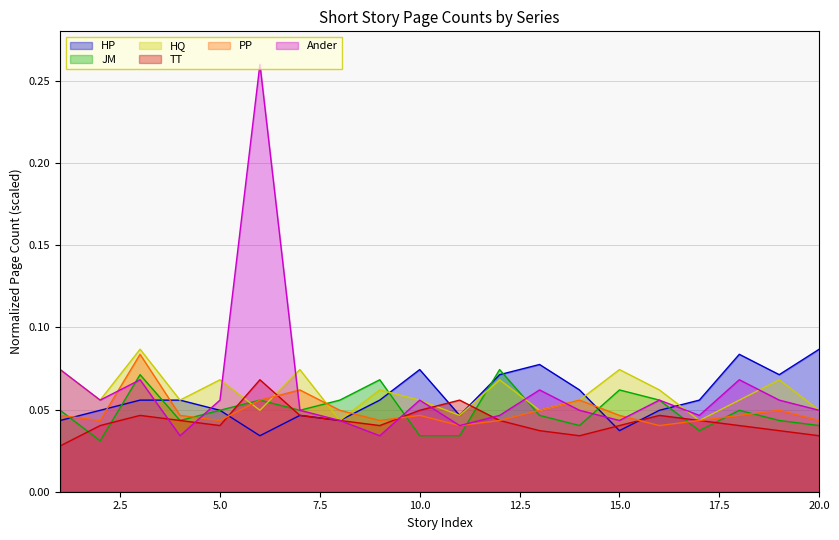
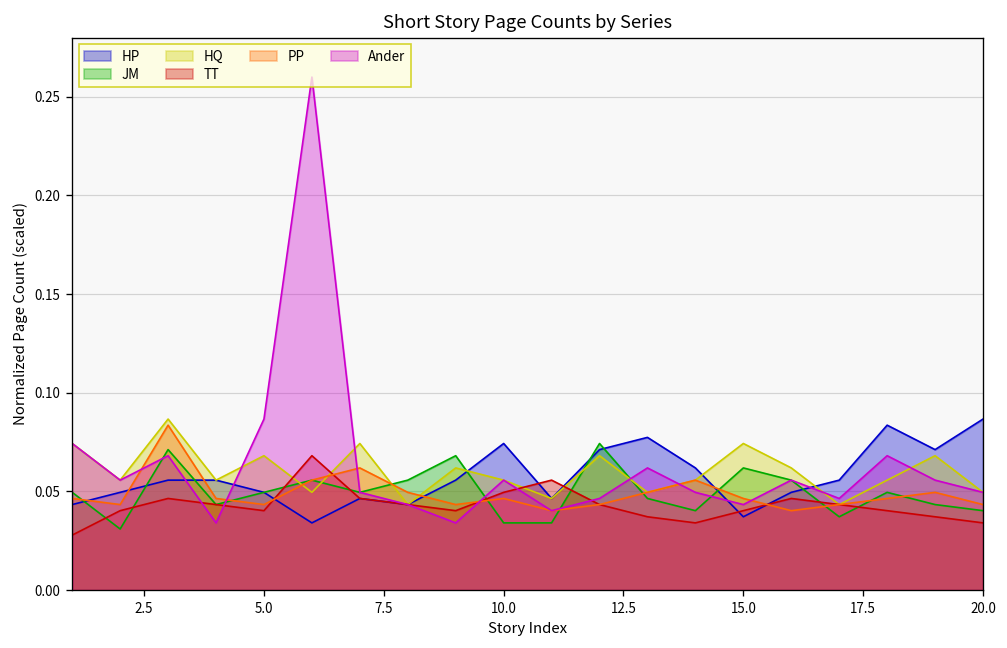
  {
    "HP": {
      "10.0": 0.074,
      "15.0": 0.037,
      "20.0": 0.087
    },
    "JM": {
      "10.0": 0.034,
      "15.0": 0.062,
      "20.0": 0.040
    },
    "Ander": {
-     "5.0": 0.056,
+     "5.0": 0.087,
      "15.0": 0.043
    }
  }
